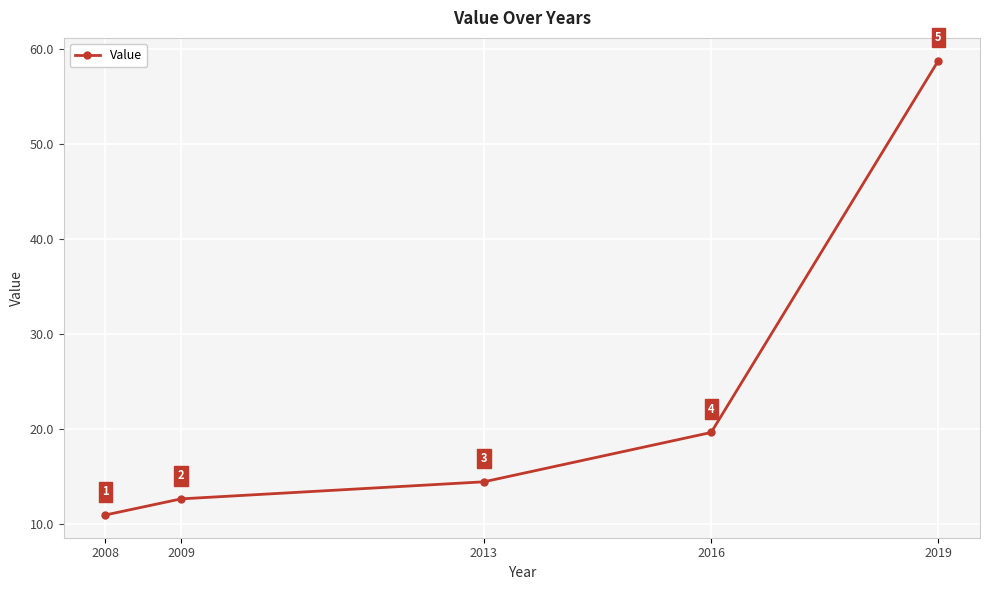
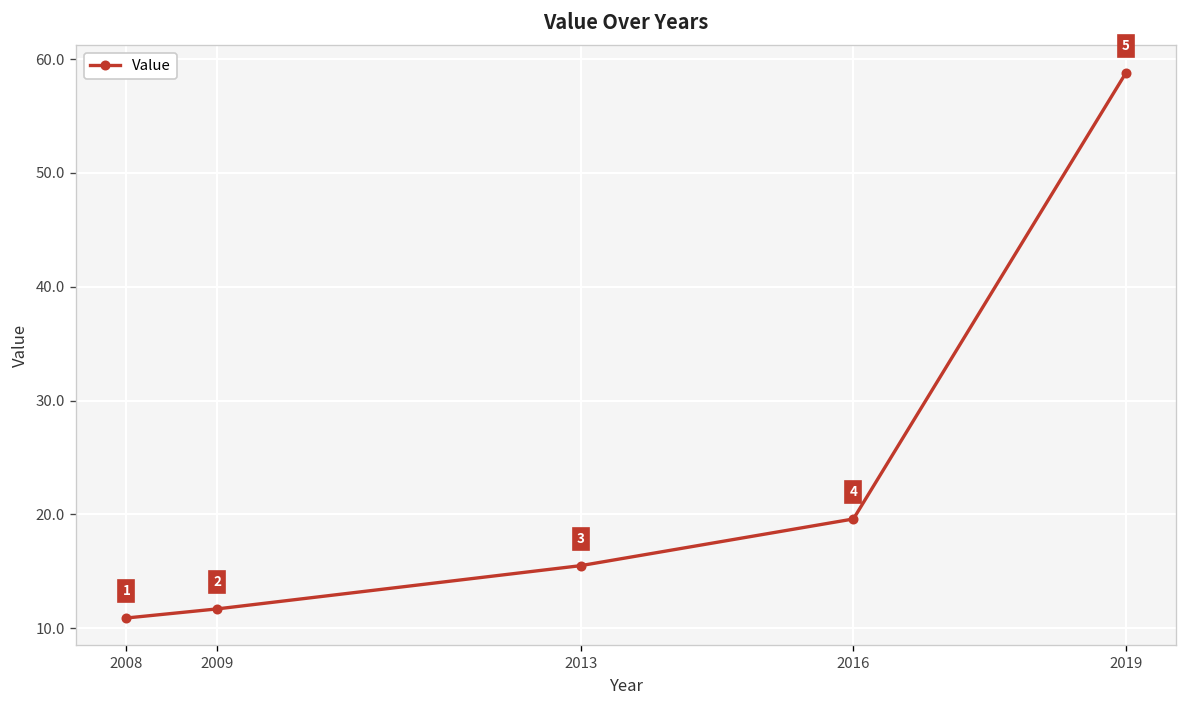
  {
-   "2009": 13,
-   "2013": 14
+   "2009": 12,
+   "2013": 16
  }
